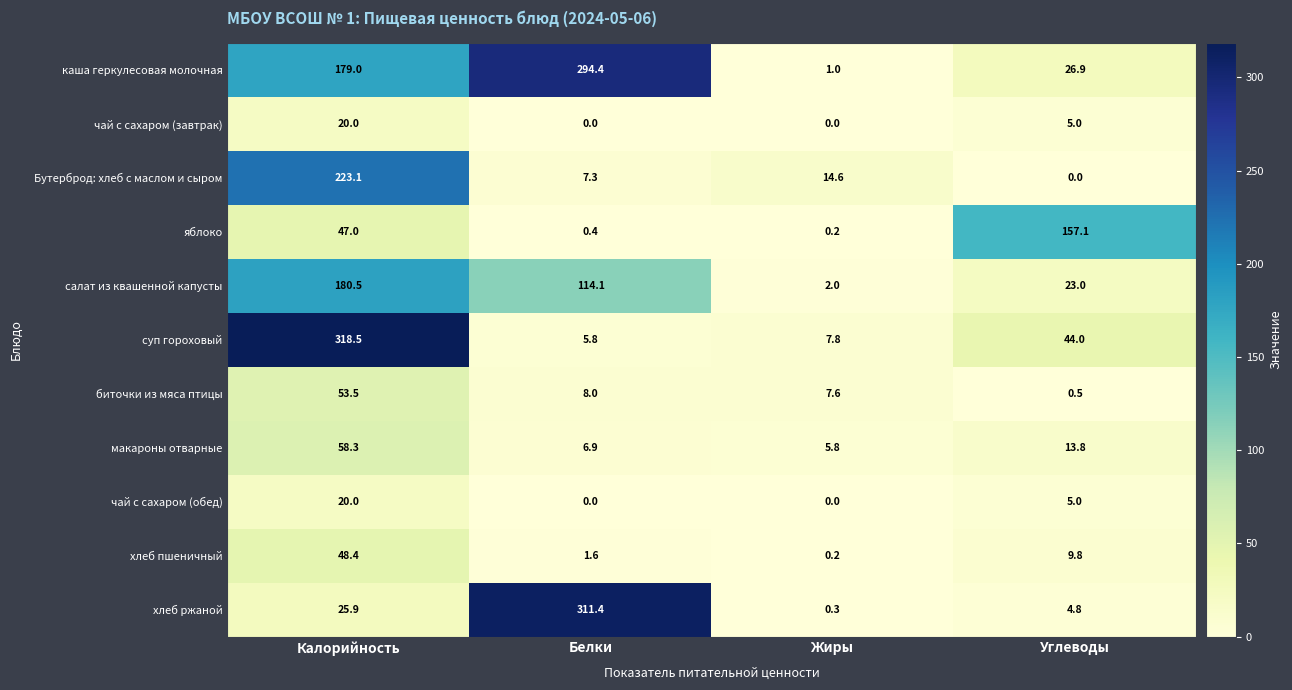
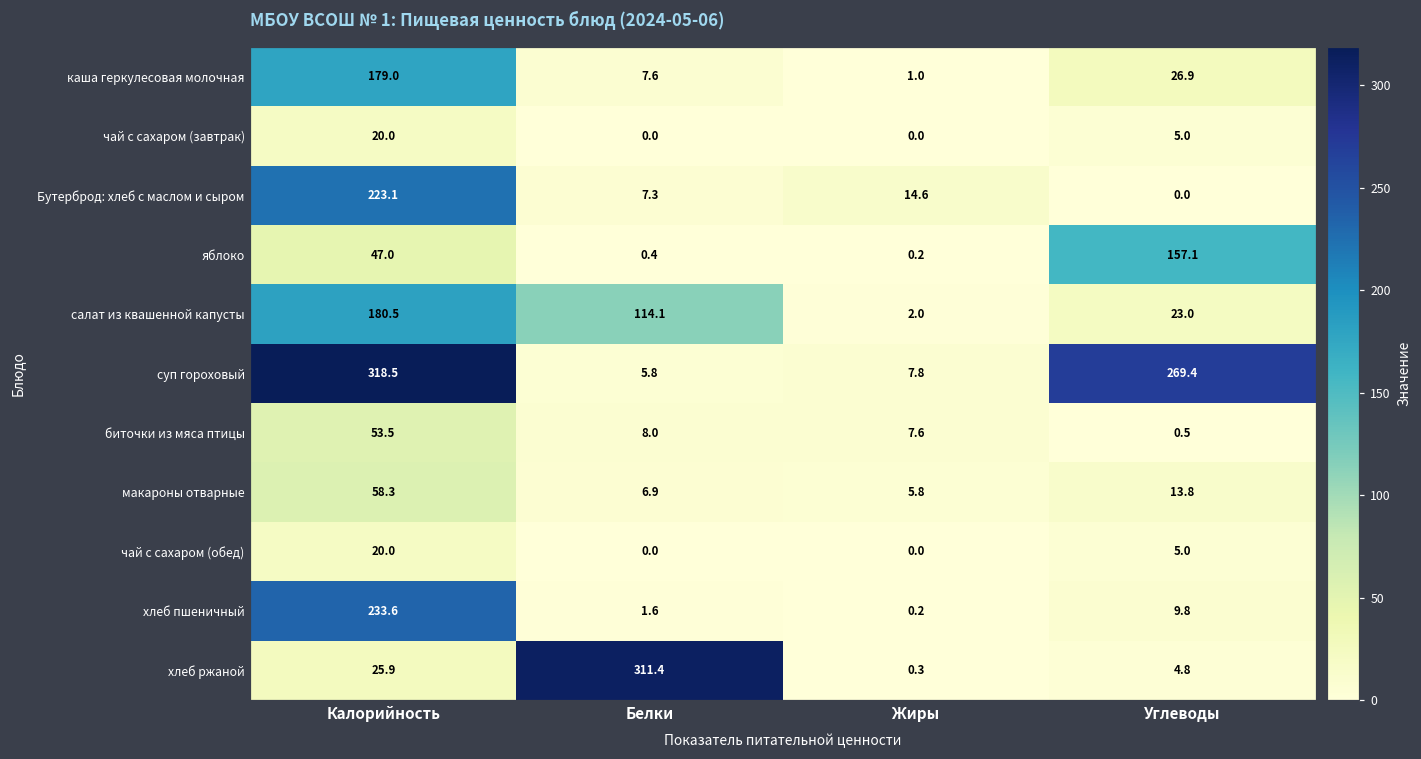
  {
    "каша геркулесовая молочная": {
      "Калорийность": 179.0,
-     "Белки": 294.4,
+     "Белки": 7.6,
      "Жиры": 1.0,
      "Углеводы": 26.9
    },
    "чай с сахаром (завтрак)": {
      "Калорийность": 20.0,
      "Белки": 0.0,
      "Жиры": 0.0,
      "Углеводы": 5.0
    },
    "Бутерброд: хлеб с маслом и сыром": {
      "Калорийность": 223.1,
      "Белки": 7.3,
      "Жиры": 14.6,
      "Углеводы": 0.0
    },
    "яблоко": {
      "Калорийность": 47.0,
      "Белки": 0.4,
      "Жиры": 0.2,
      "Углеводы": 157.1
    },
    "салат из квашенной капусты": {
      "Калорийность": 180.5,
      "Белки": 114.1,
      "Жиры": 2.0,
      "Углеводы": 23.0
    },
    "суп гороховый": {
      "Калорийность": 318.5,
      "Белки": 5.8,
      "Жиры": 7.8,
-     "Углеводы": 44.0
+     "Углеводы": 269.4
    },
    "биточки из мяса птицы": {
      "Калорийность": 53.5,
      "Белки": 8.0,
      "Жиры": 7.6,
      "Углеводы": 0.5
    },
    "макароны отварные": {
      "Калорийность": 58.3,
      "Белки": 6.9,
      "Жиры": 5.8,
      "Углеводы": 13.8
    },
    "чай с сахаром (обед)": {
      "Калорийность": 20.0,
      "Белки": 0.0,
      "Жиры": 0.0,
      "Углеводы": 5.0
    },
    "хлеб пшеничный": {
-     "Калорийность": 48.4,
+     "Калорийность": 233.6,
      "Белки": 1.6,
      "Жиры": 0.2,
      "Углеводы": 9.8
    },
    "хлеб ржаной": {
      "Калорийность": 25.9,
      "Белки": 311.4,
      "Жиры": 0.3,
      "Углеводы": 4.8
    }
  }
